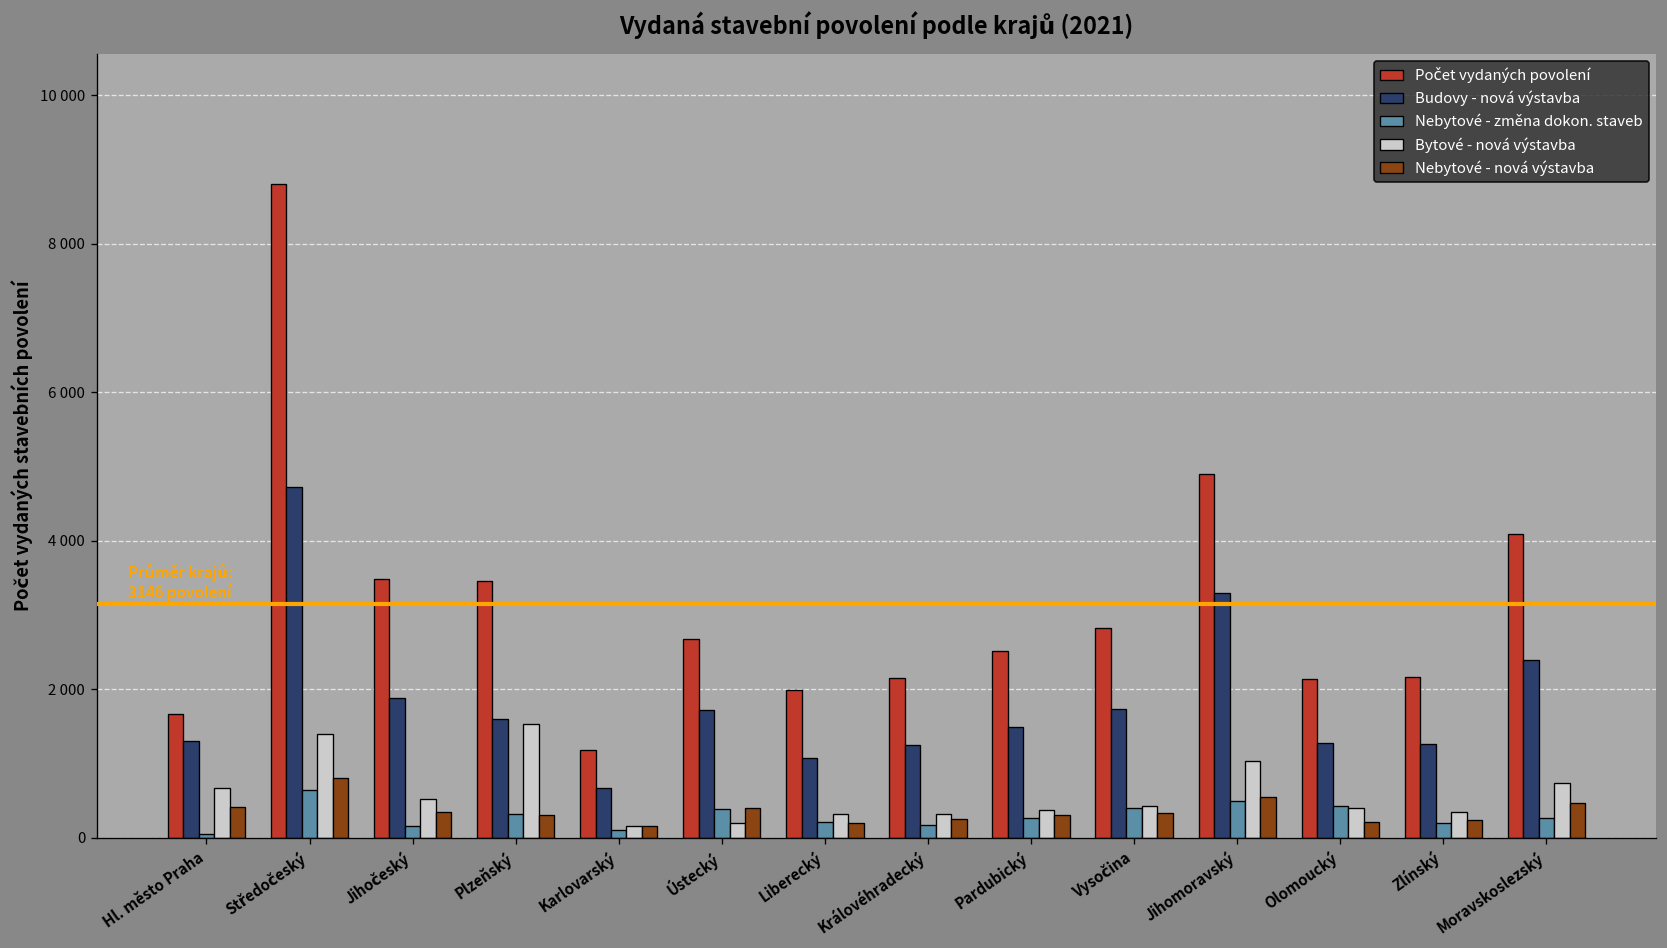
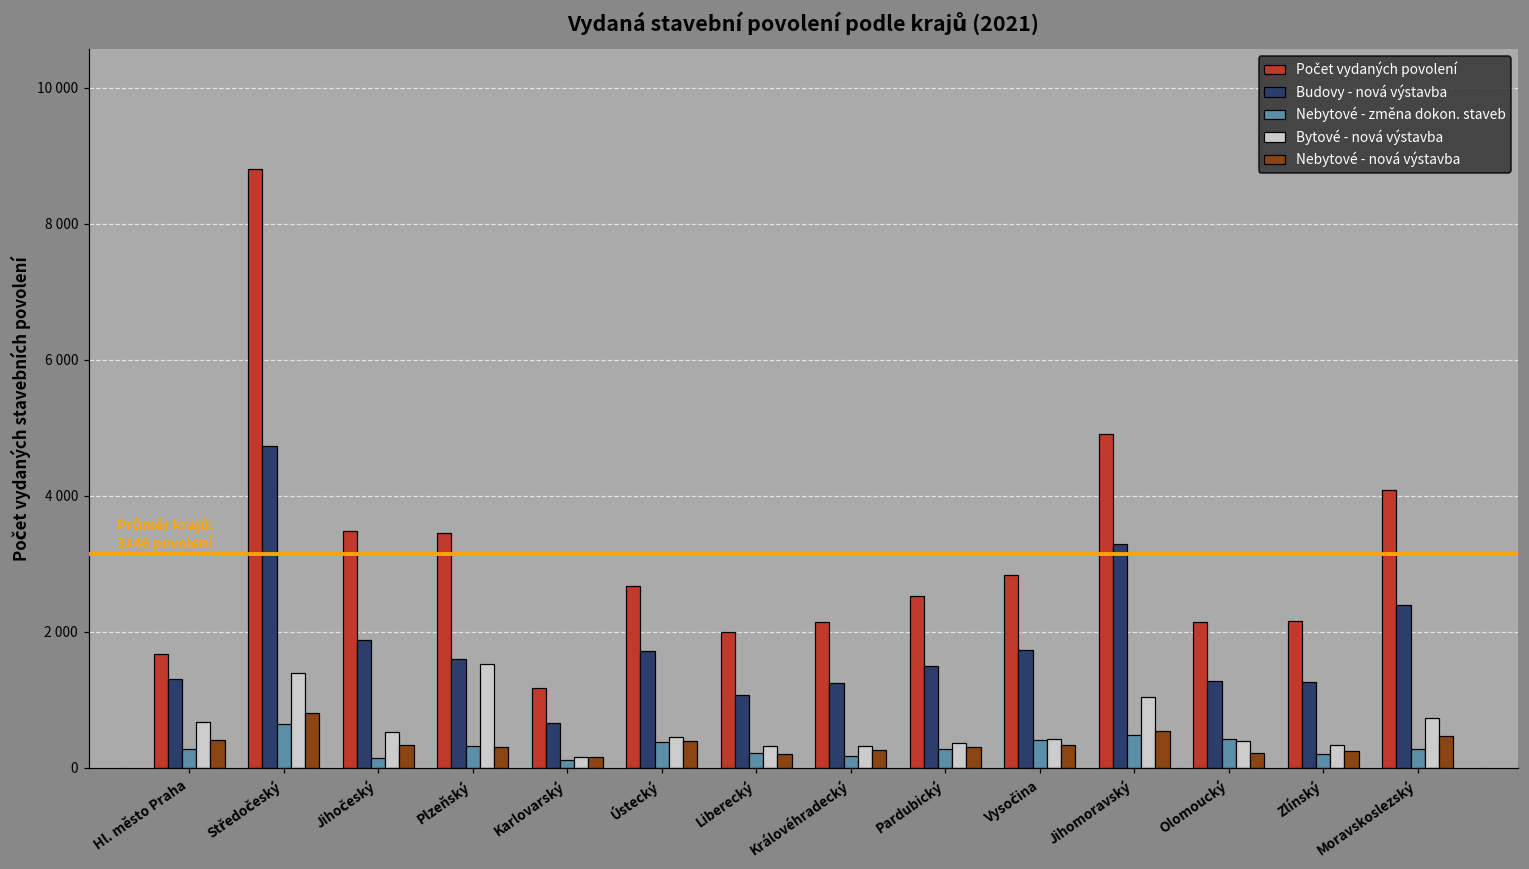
  {
    "Budovy - nová výstavba": {
      "Hl. město Praha": 1300,
      "Středočeský": 4700,
      "Jihočeský": 1900,
      "Plzeňský": 1600,
      "Karlovarský": 700,
      "Ústecký": 1700,
      "Liberecký": 1100,
      "Královéhradecký": 1200,
      "Pardubický": 1500,
      "Vysočina": 1700,
      "Jihomoravský": 3300,
      "Olomoucký": 1300,
      "Zlínský": 1300,
      "Moravskoslezský": 2400
    },
    "Nebytové - změna dokon. staveb": {
-     "Hl. město Praha": 100,
+     "Hl. město Praha": 300,
      "Středočeský": 600,
      "Jihočeský": 200,
      "Plzeňský": 300,
      "Karlovarský": 100,
      "Ústecký": 400,
      "Liberecký": 200,
      "Královéhradecký": 200,
      "Pardubický": 300,
      "Vysočina": 400,
      "Jihomoravský": 500,
      "Olomoucký": 400,
      "Zlínský": 200,
      "Moravskoslezský": 300
    },
    "Bytové - nová výstavba": {
      "Hl. město Praha": 700,
      "Středočeský": 1400,
      "Jihočeský": 500,
      "Plzeňský": 1500,
      "Karlovarský": 200,
-     "Ústecký": 200,
+     "Ústecký": 400,
      "Liberecký": 300,
      "Královéhradecký": 300,
      "Pardubický": 400,
      "Vysočina": 400,
      "Jihomoravský": 1000,
      "Olomoucký": 400,
      "Zlínský": 300,
      "Moravskoslezský": 700
    }
  }
